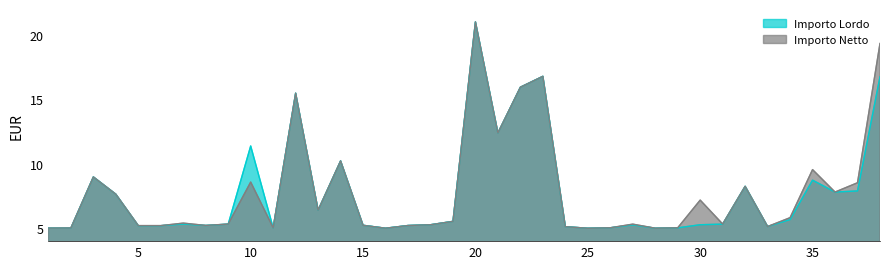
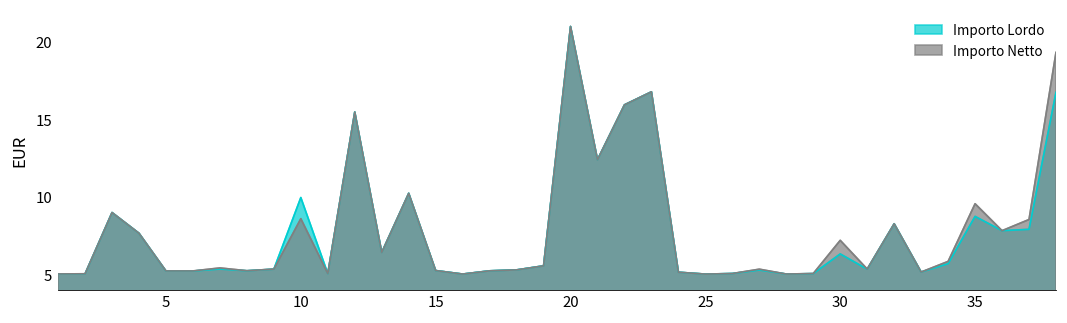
  {
    "Importo Lordo": {
-     "10": 11.4,
-     "30": 5.3,
+     "10": 9.9,
+     "30": 6.3,
      "35": 8.7
    },
    "Importo Netto": {
      "10": 8.6,
      "30": 7.2,
      "35": 9.5
    }
  }
